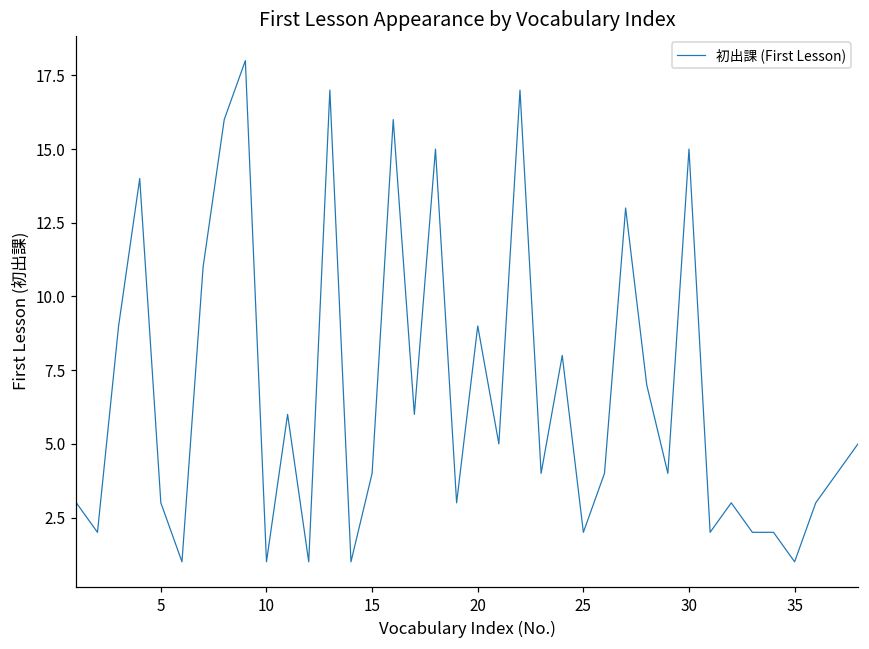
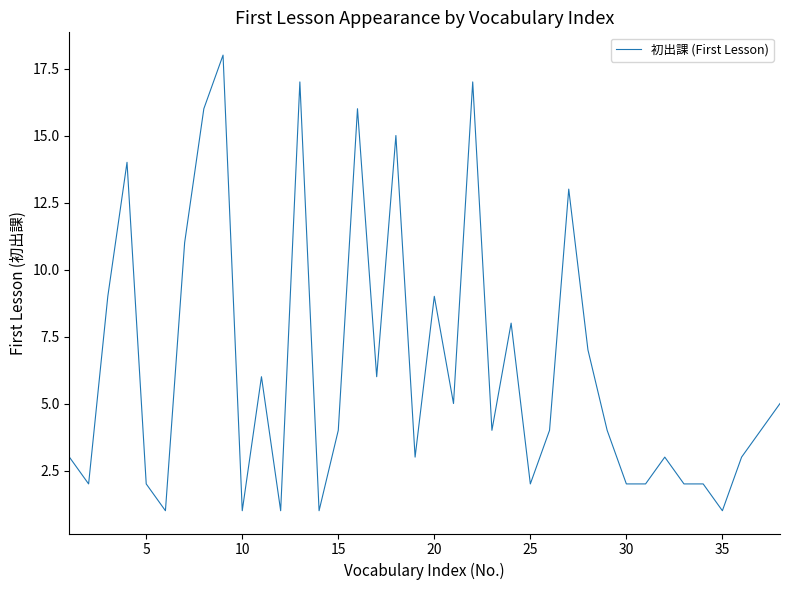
  {
-   "5": 3,
+   "5": 2,
    "10": 1,
    "15": 4,
    "20": 9,
    "25": 2,
-   "30": 15,
+   "30": 2,
    "35": 1
  }
